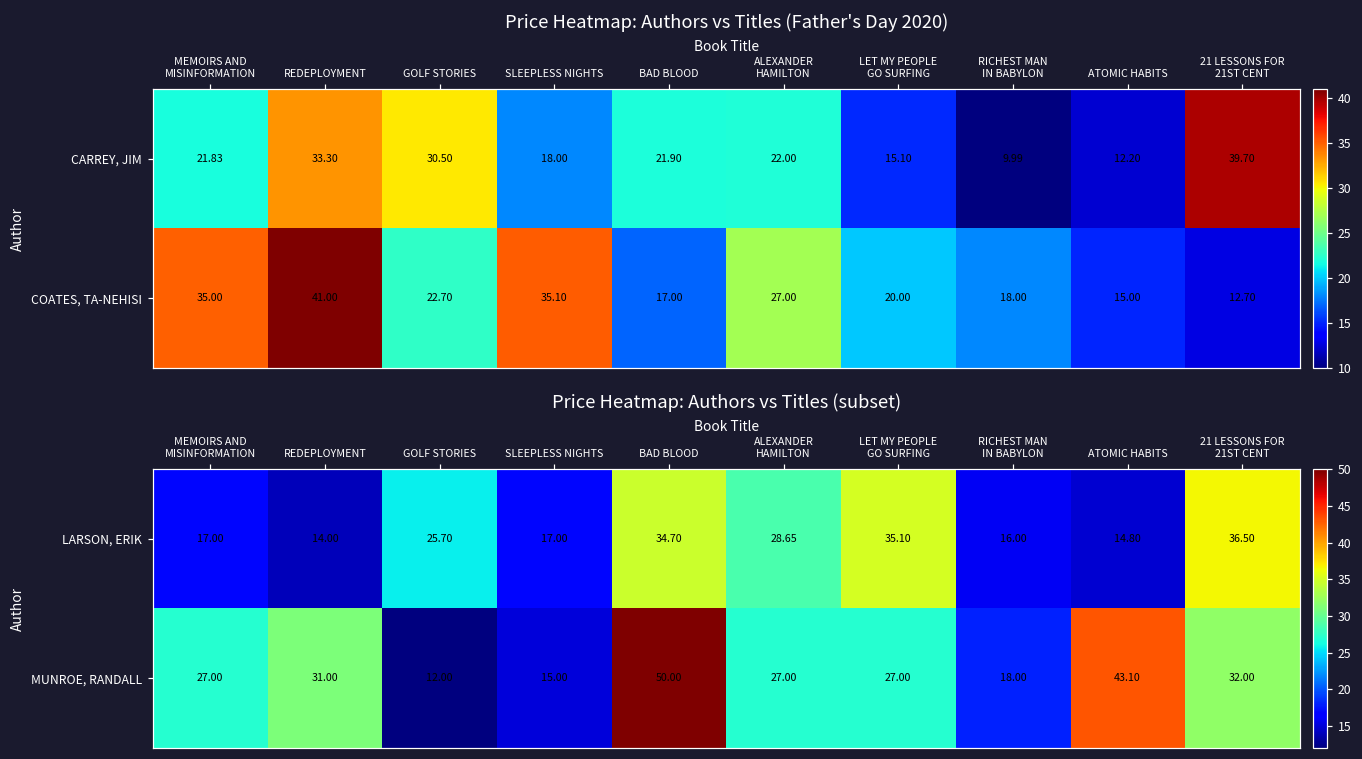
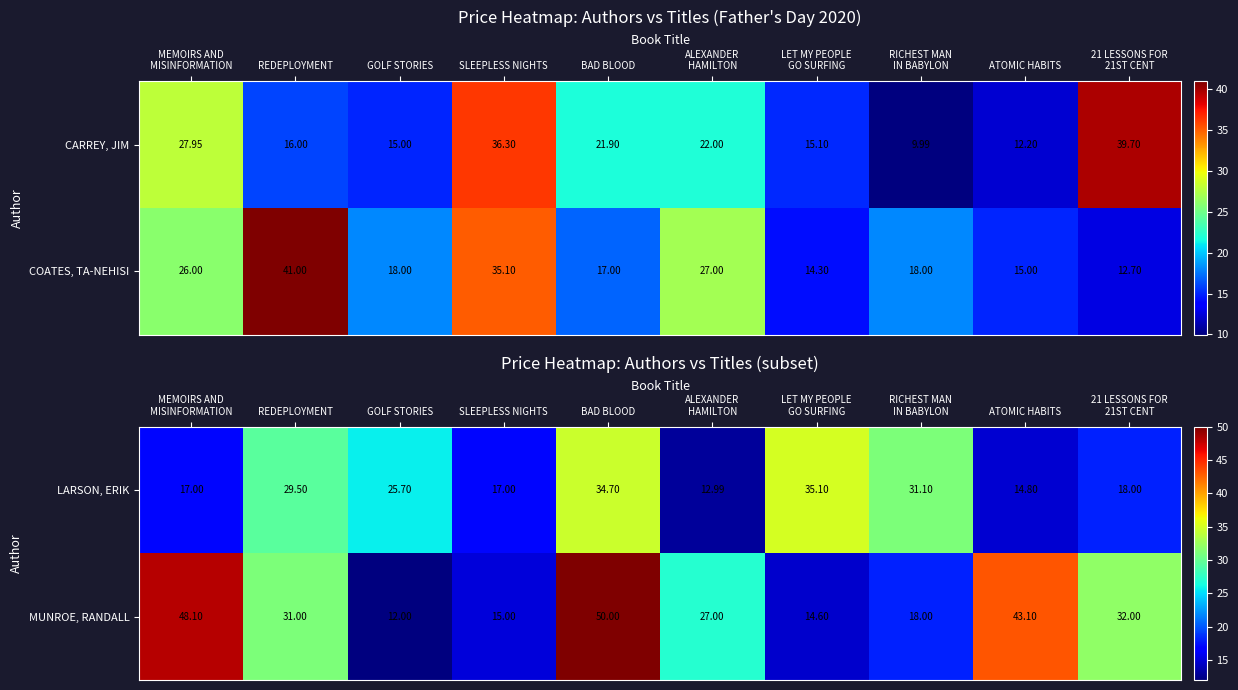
  {
    "Price Heatmap: Authors vs Titles (Father's Day 2020)": {
      "CARREY, JIM": {
-       "MEMOIRS AND MISINFORMATION": 21.83,
-       "REDEPLOYMENT": 33.30,
-       "GOLF STORIES": 30.50,
-       "SLEEPLESS NIGHTS": 18.00,
+       "MEMOIRS AND MISINFORMATION": 27.95,
+       "REDEPLOYMENT": 16.00,
+       "GOLF STORIES": 15.00,
+       "SLEEPLESS NIGHTS": 36.30,
        "BAD BLOOD": 21.90,
        "ALEXANDER HAMILTON": 22.00,
        "LET MY PEOPLE GO SURFING": 15.10,
        "RICHEST MAN IN BABYLON": 9.99,
        "ATOMIC HABITS": 12.20,
        "21 LESSONS FOR 21ST CENT": 39.70
      },
      "COATES, TA-NEHISI": {
-       "MEMOIRS AND MISINFORMATION": 35.00,
+       "MEMOIRS AND MISINFORMATION": 26.00,
        "REDEPLOYMENT": 41.00,
-       "GOLF STORIES": 22.70,
+       "GOLF STORIES": 18.00,
        "SLEEPLESS NIGHTS": 35.10,
        "BAD BLOOD": 17.00,
        "ALEXANDER HAMILTON": 27.00,
-       "LET MY PEOPLE GO SURFING": 20.00,
+       "LET MY PEOPLE GO SURFING": 14.30,
        "RICHEST MAN IN BABYLON": 18.00,
        "ATOMIC HABITS": 15.00,
        "21 LESSONS FOR 21ST CENT": 12.70
      }
    },
    "Price Heatmap: Authors vs Titles (subset)": {
      "LARSON, ERIK": {
        "MEMOIRS AND MISINFORMATION": 17.00,
-       "REDEPLOYMENT": 14.00,
+       "REDEPLOYMENT": 29.50,
        "GOLF STORIES": 25.70,
        "SLEEPLESS NIGHTS": 17.00,
        "BAD BLOOD": 34.70,
-       "ALEXANDER HAMILTON": 28.65,
+       "ALEXANDER HAMILTON": 12.99,
        "LET MY PEOPLE GO SURFING": 35.10,
-       "RICHEST MAN IN BABYLON": 16.00,
+       "RICHEST MAN IN BABYLON": 31.10,
        "ATOMIC HABITS": 14.80,
-       "21 LESSONS FOR 21ST CENT": 36.50
+       "21 LESSONS FOR 21ST CENT": 18.00
      },
      "MUNROE, RANDALL": {
-       "MEMOIRS AND MISINFORMATION": 27.00,
+       "MEMOIRS AND MISINFORMATION": 48.10,
        "REDEPLOYMENT": 31.00,
        "GOLF STORIES": 12.00,
        "SLEEPLESS NIGHTS": 15.00,
        "BAD BLOOD": 50.00,
        "ALEXANDER HAMILTON": 27.00,
-       "LET MY PEOPLE GO SURFING": 27.00,
+       "LET MY PEOPLE GO SURFING": 14.60,
        "RICHEST MAN IN BABYLON": 18.00,
        "ATOMIC HABITS": 43.10,
        "21 LESSONS FOR 21ST CENT": 32.00
      }
    }
  }
